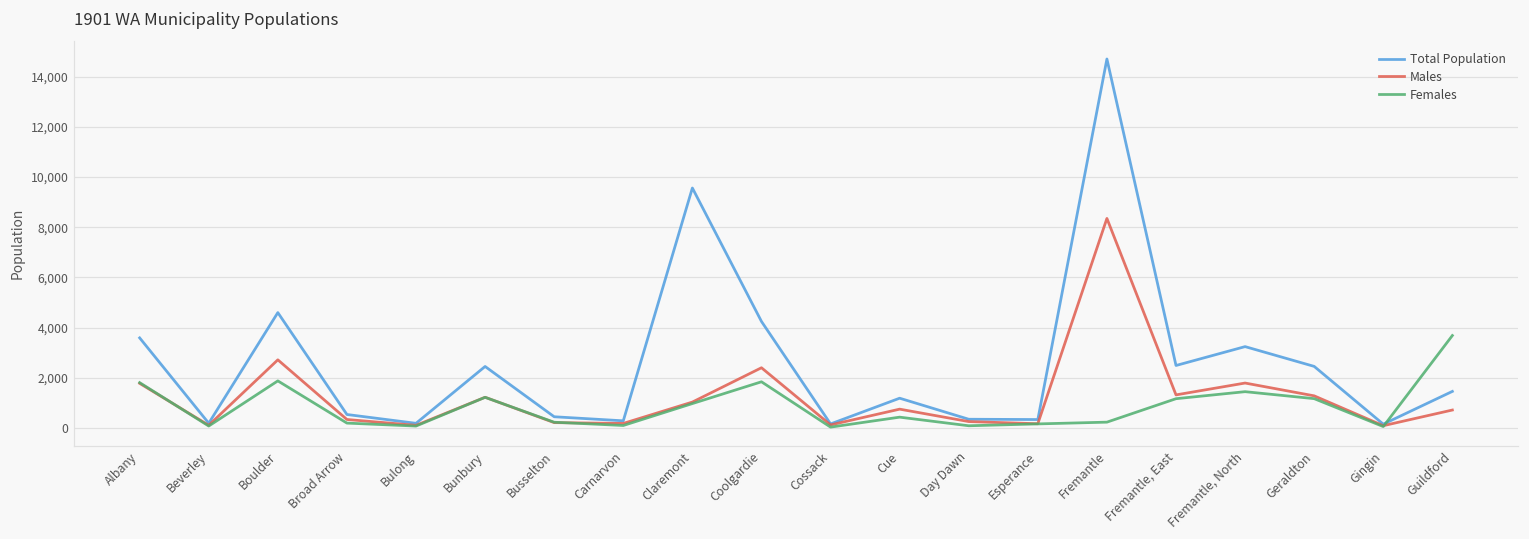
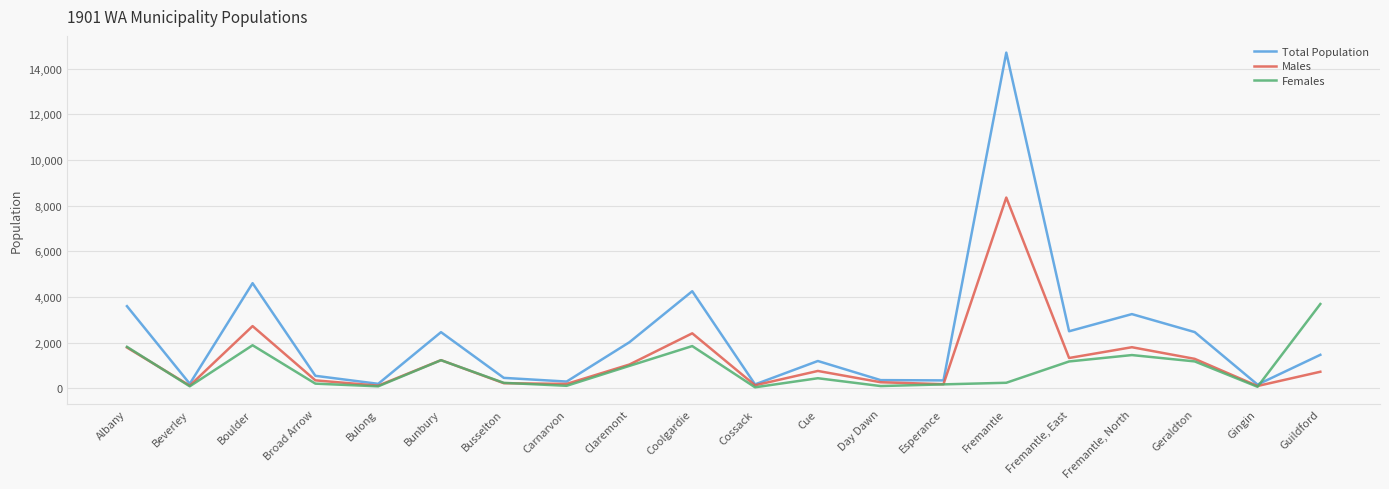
  {
    "Total Population": {
      "Albany": "3,600",
      "Boulder": "4,600",
      "Broad Arrow": "500",
      "Bunbury": "2,500",
      "Busselton": "500",
-     "Claremont": "9,600",
+     "Claremont": "2,000",
      "Coolgardie": "4,200",
      "Cue": "1,200",
      "Esperance": "300",
      "Fremantle": "14,700",
      "Fremantle, East": "2,500",
      "Fremantle, North": "3,200",
      "Geraldton": "2,500",
      "Guildford": "1,500"
    },
    "Males": {
      "Boulder": "2,700",
      "Broad Arrow": "300",
      "Coolgardie": "2,400",
      "Cue": "800",
      "Fremantle": "8,400",
      "Fremantle, East": "1,300",
      "Fremantle, North": "1,800",
      "Guildford": "700"
    },
    "Females": {
      "Boulder": "1,900",
      "Broad Arrow": "200",
      "Coolgardie": "1,800",
      "Cue": "400",
      "Day Dawn": "100",
      "Fremantle": "200",
      "Fremantle, East": "1,200",
      "Fremantle, North": "1,500",
      "Guildford": "3,700"
    }
  }
